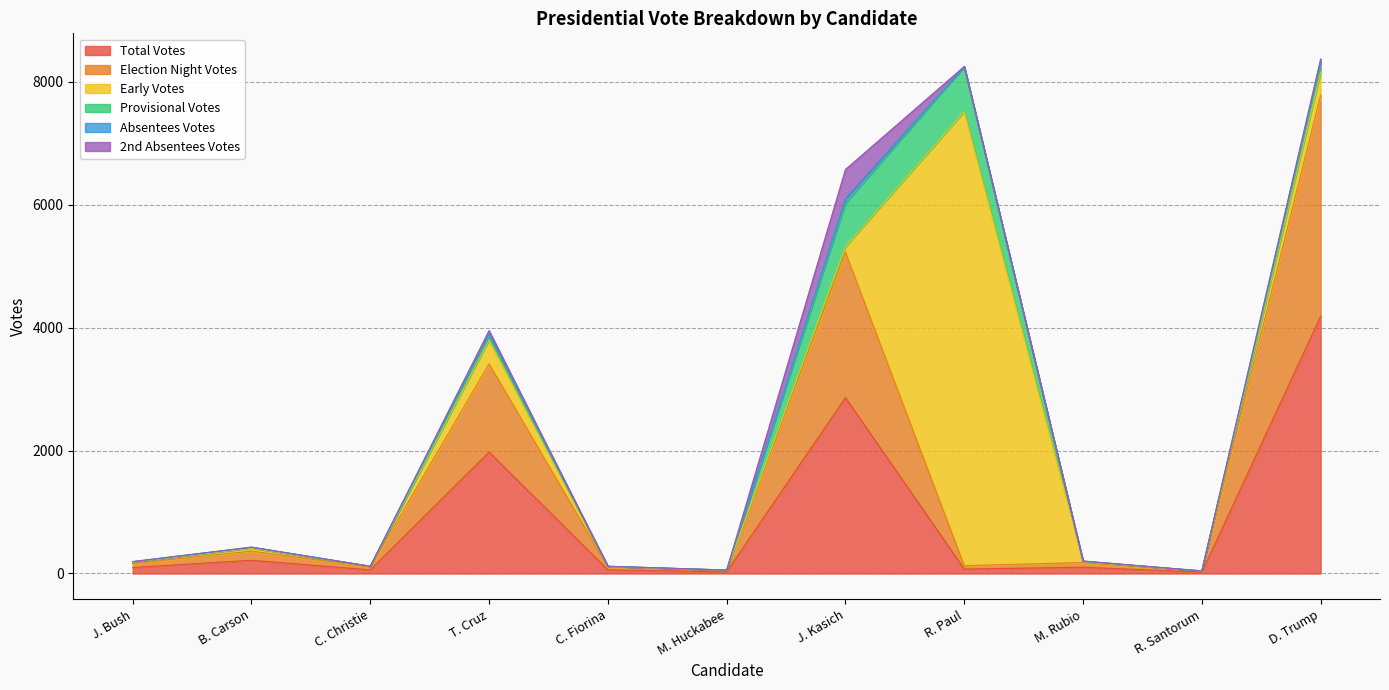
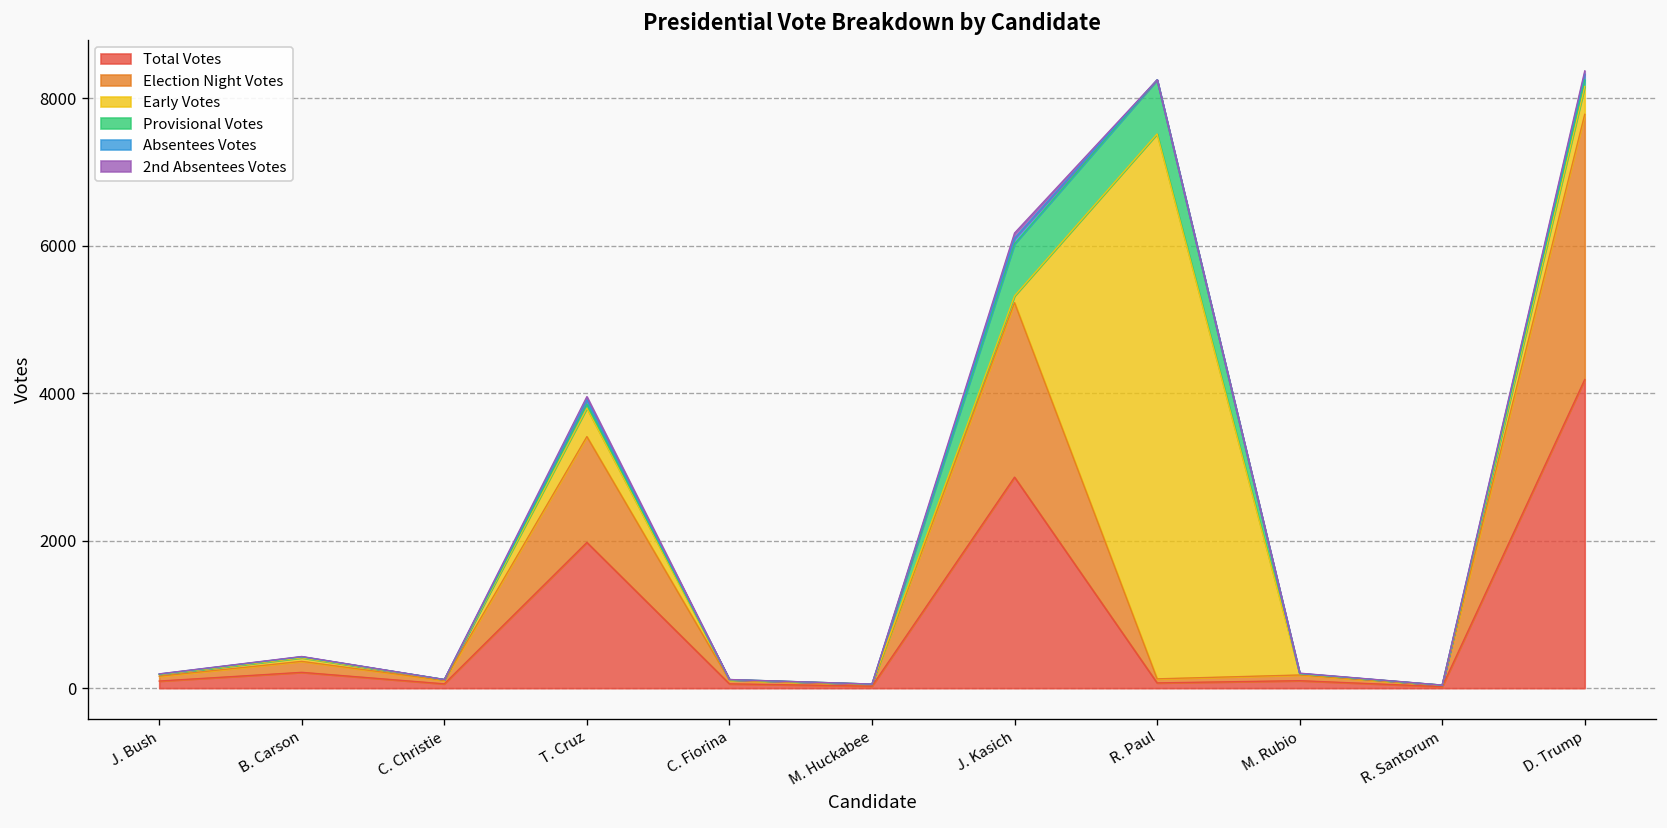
  {
    "Early Votes": {
      "T. Cruz": 400,
      "J. Kasich": 100,
      "R. Paul": 7400,
      "D. Trump": 400
    },
    "Provisional Votes": {
      "T. Cruz": 100,
      "J. Kasich": 700,
      "D. Trump": 100
    },
    "Absentees Votes": {
      "T. Cruz": 100,
      "J. Kasich": 100,
      "D. Trump": 100
    },
    "2nd Absentees Votes": {
      "T. Cruz": 0,
-     "J. Kasich": 500,
+     "J. Kasich": 100,
      "D. Trump": 0
    }
  }
